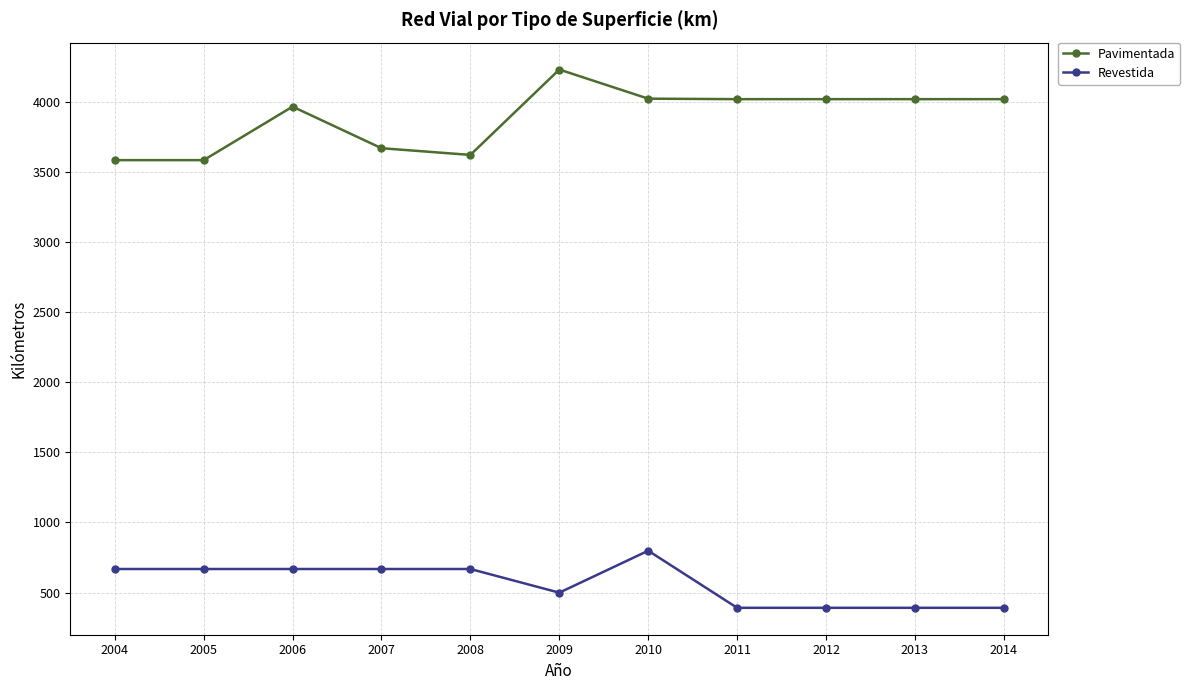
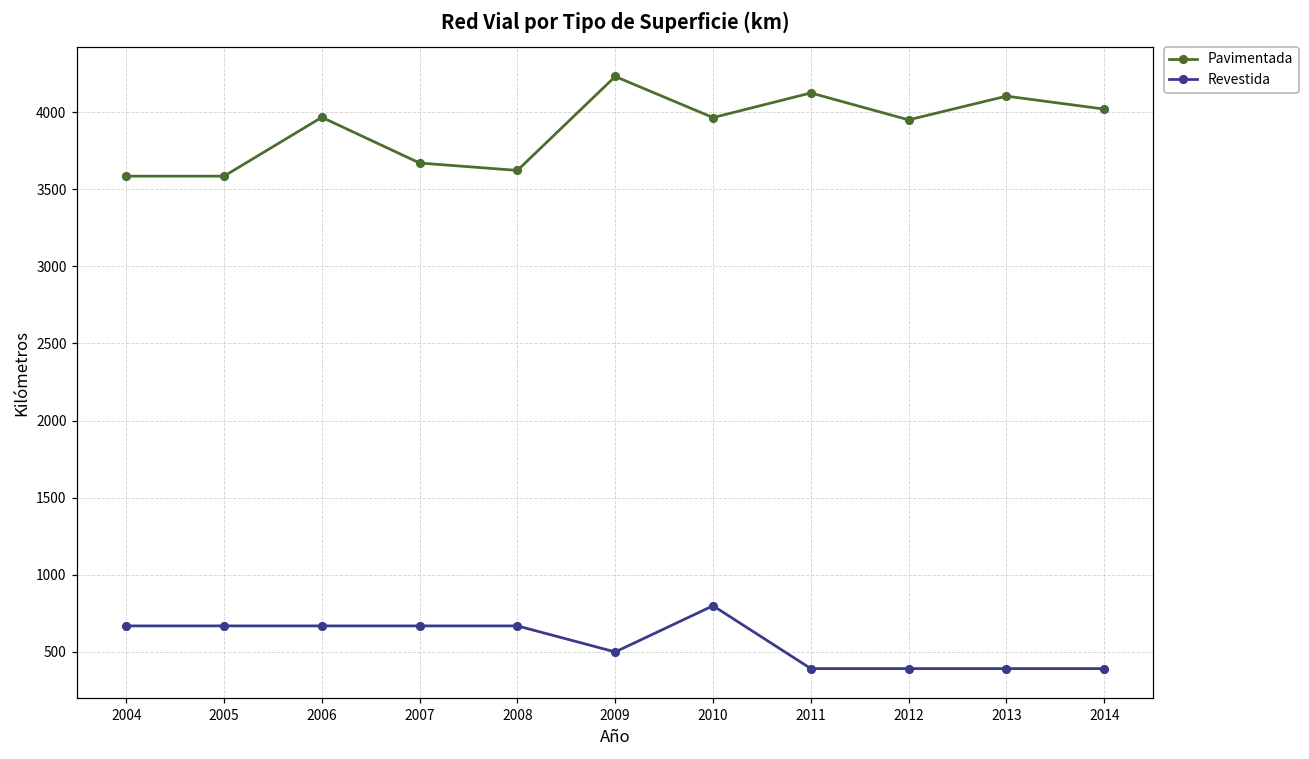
  {
    "Pavimentada": {
      "2004": 3590,
      "2005": 3590,
      "2006": 3970,
      "2007": 3670,
      "2008": 3620,
      "2009": 4230,
-     "2010": 4020,
-     "2011": 4020,
-     "2012": 4020,
-     "2013": 4020,
+     "2010": 3970,
+     "2011": 4120,
+     "2012": 3950,
+     "2013": 4100,
      "2014": 4020
    },
    "Revestida": {
      "2004": 670,
      "2005": 670,
      "2006": 670,
      "2007": 670,
      "2008": 670,
      "2009": 500,
      "2010": 800,
      "2011": 390,
      "2012": 390,
      "2013": 390,
      "2014": 390
    }
  }
